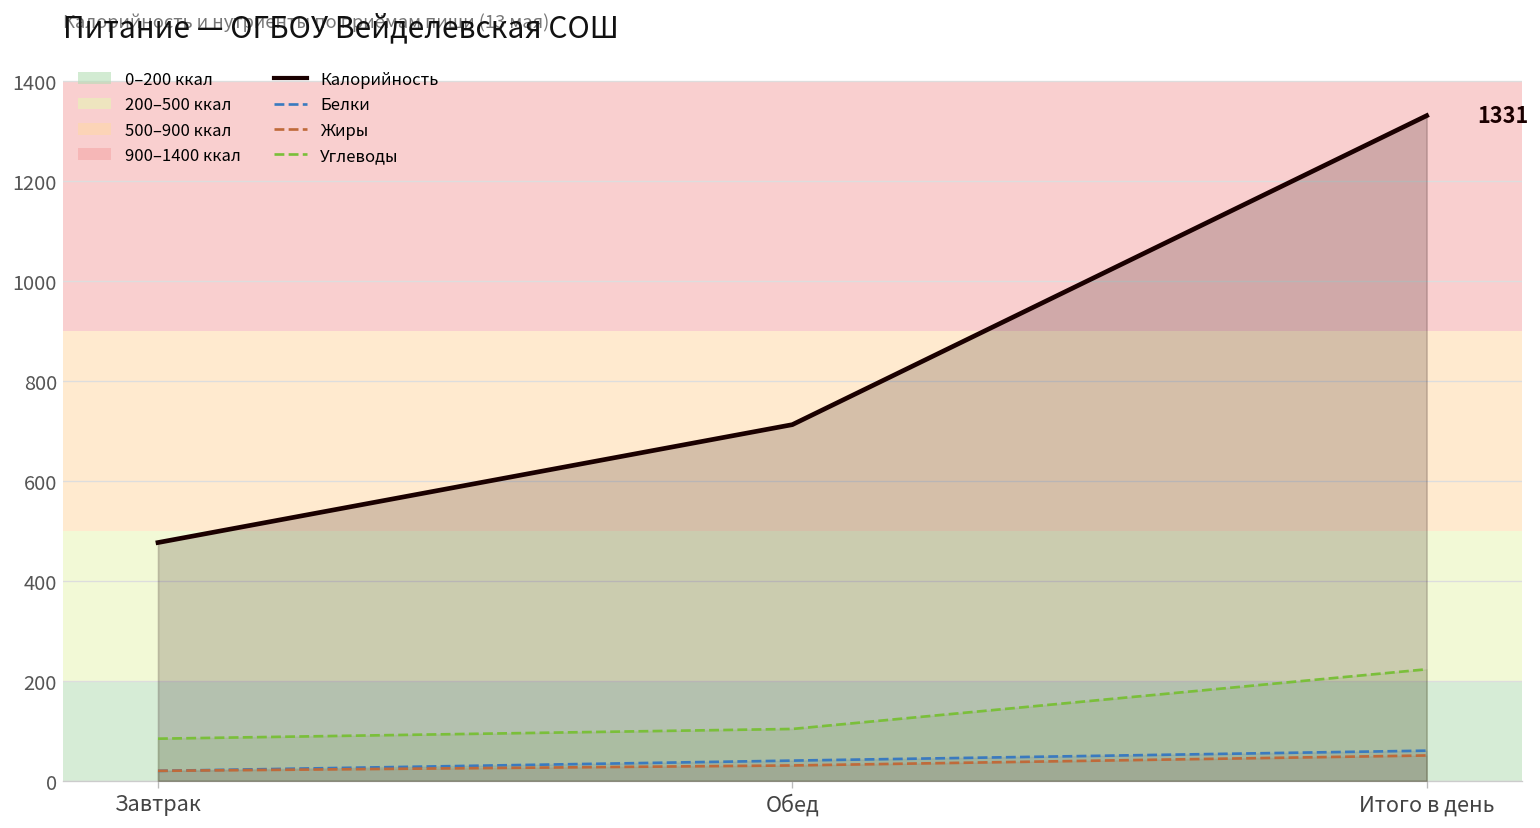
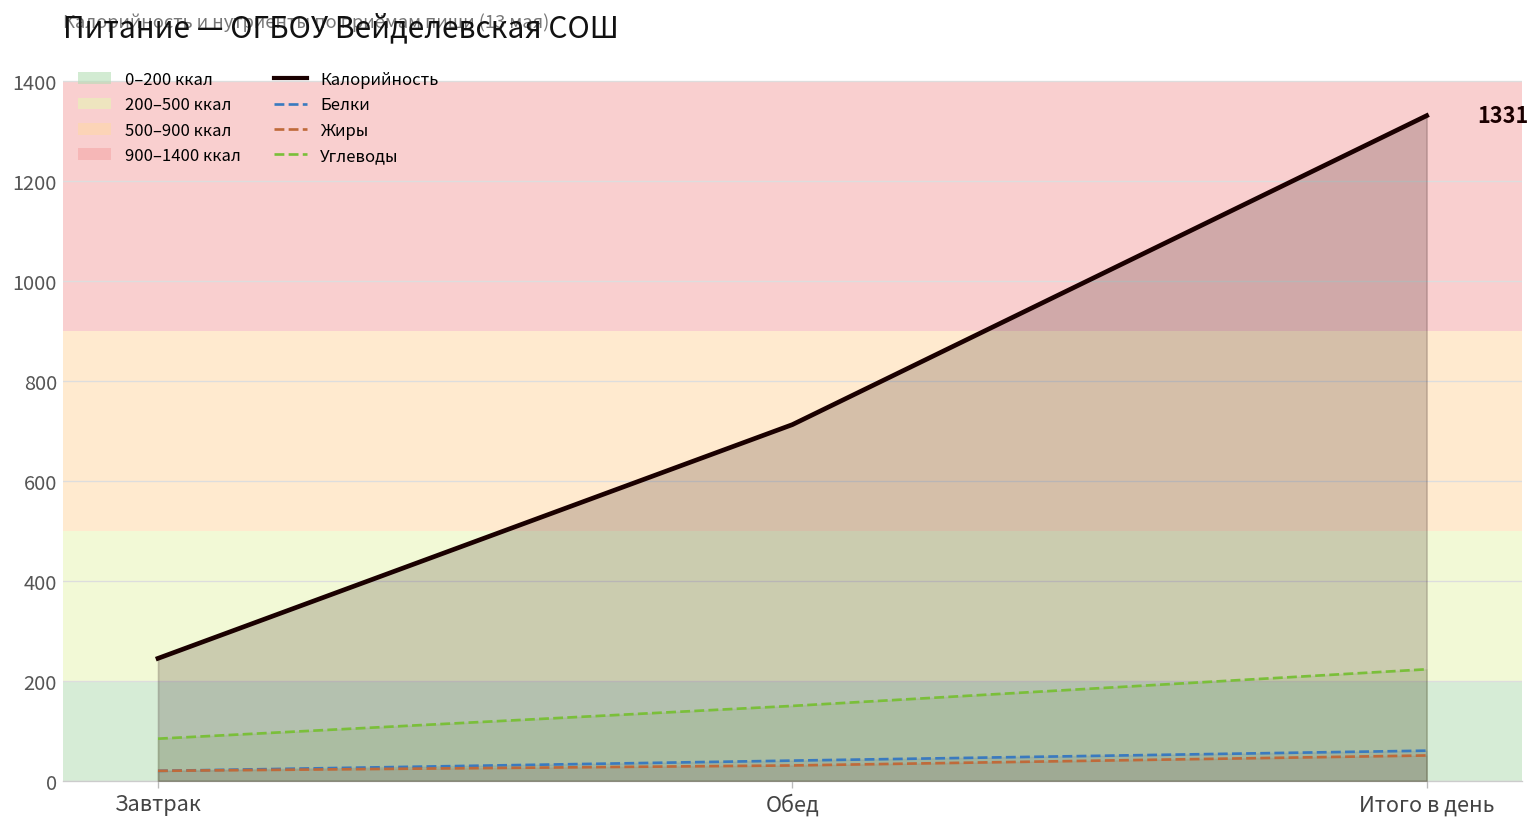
  {
    "Калорийность": {
-     "Завтрак": 480,
+     "Завтрак": 240,
      "Обед": 710,
      "Итого в день": 1330
    },
    "Белки": {
      "Обед": 40,
      "Итого в день": 60
    },
    "Жиры": {
      "Обед": 30,
      "Итого в день": 50
    },
    "Углеводы": {
      "Завтрак": 80,
-     "Обед": 100,
+     "Обед": 150,
      "Итого в день": 220
    }
  }
